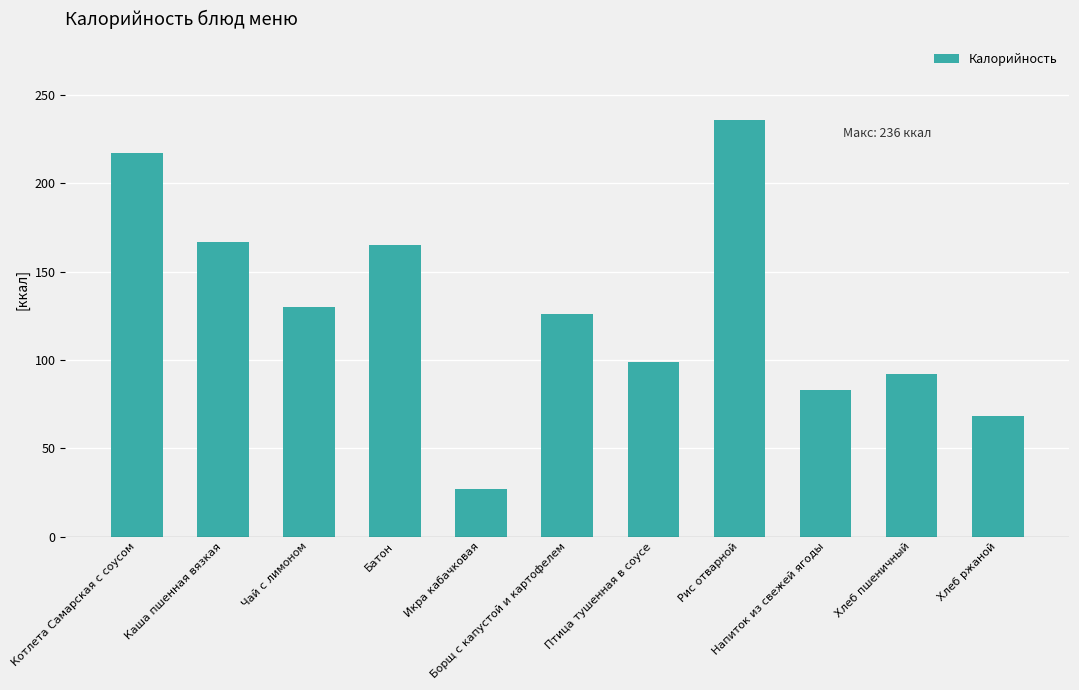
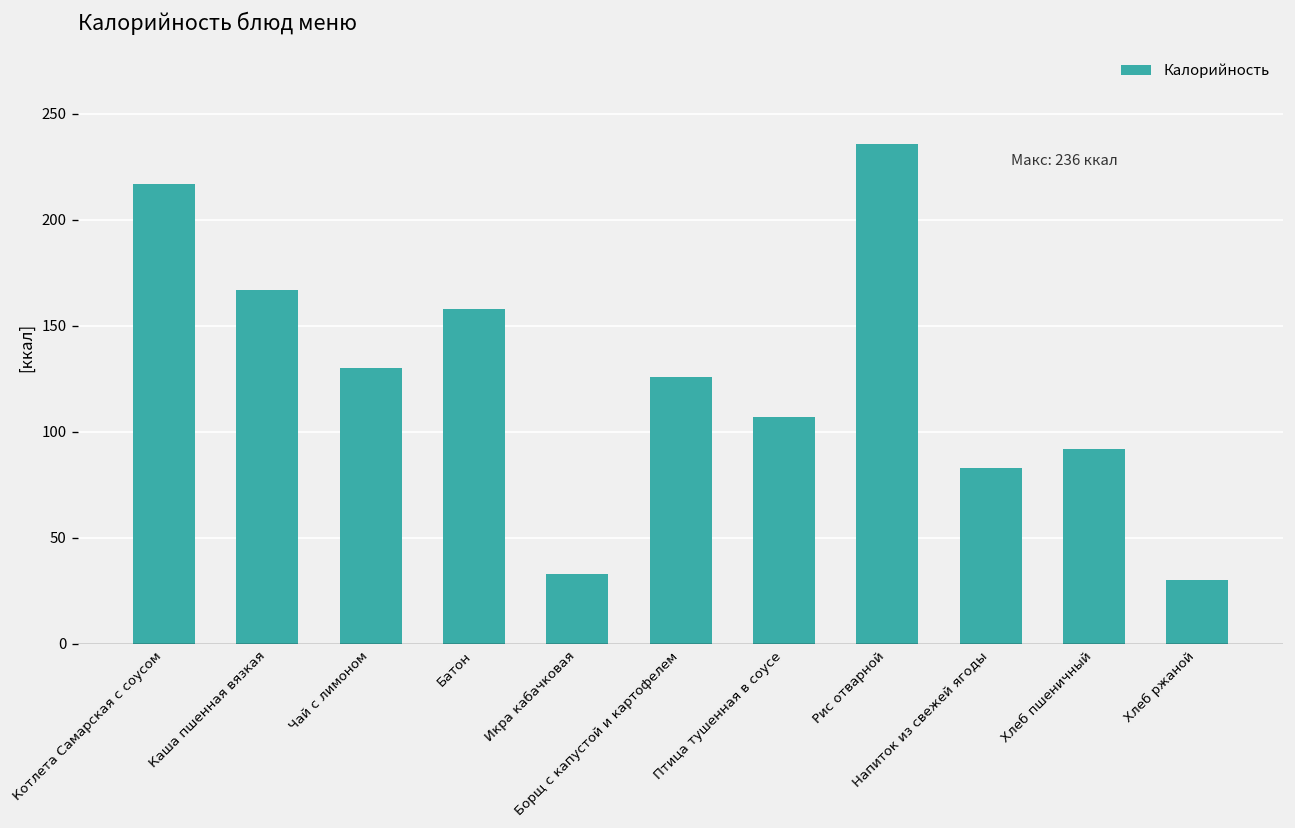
  {
    "Котлета Самарская с соусом": 217,
    "Каша пшенная вязкая": 167,
    "Чай с лимоном": 130,
-   "Батон": 165,
-   "Икра кабачковая": 27,
+   "Батон": 158,
+   "Икра кабачковая": 33,
    "Борщ с капустой и картофелем": 126,
-   "Птица тушенная в соусе": 99,
+   "Птица тушенная в соусе": 107,
    "Рис отварной": 236,
    "Напиток из свежей ягоды": 83,
    "Хлеб пшеничный": 92,
-   "Хлеб ржаной": 68
+   "Хлеб ржаной": 30
  }
